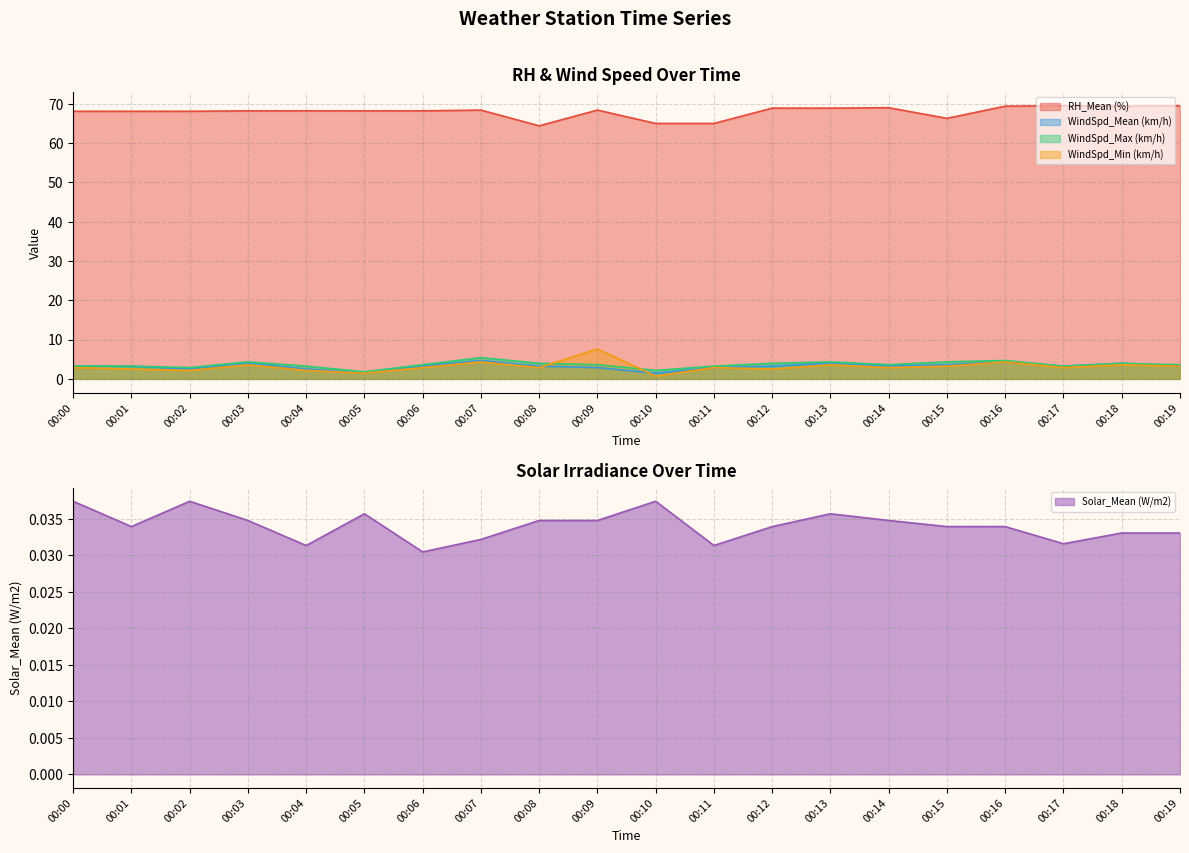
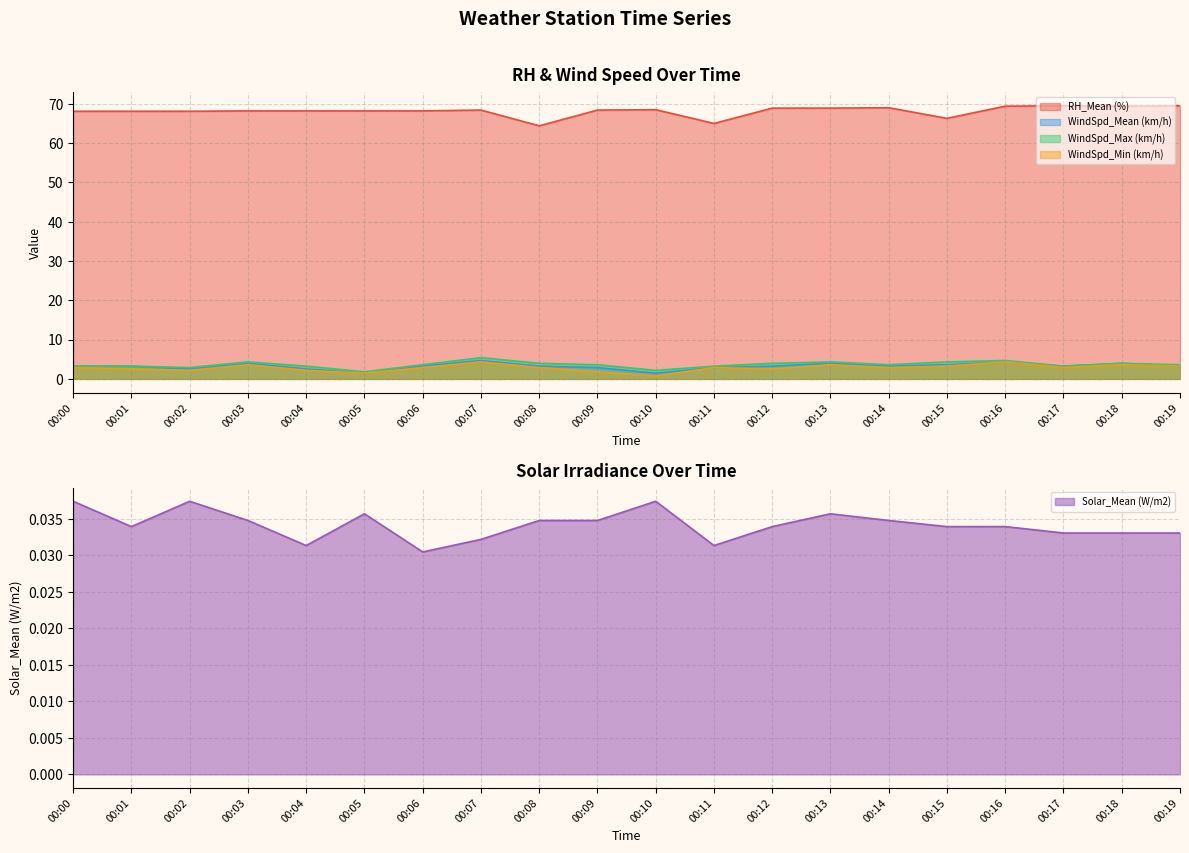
  {
    "RH & Wind Speed Over Time": {
      "RH_Mean (%)": {
        "00:00": 68,
        "00:01": 68,
        "00:02": 68,
        "00:03": 68,
        "00:04": 68,
        "00:05": 68,
        "00:06": 68,
        "00:07": 68,
        "00:08": 64,
        "00:09": 68,
-       "00:10": 65,
+       "00:10": 69,
        "00:11": 65,
        "00:12": 69,
        "00:13": 69,
        "00:14": 69,
        "00:15": 66,
        "00:16": 69,
        "00:19": 70
      },
      "WindSpd_Mean (km/h)": {
        "00:09": 3,
        "00:10": 1,
        "00:12": 3
      },
      "WindSpd_Max (km/h)": {
        "00:04": 3,
        "00:07": 5,
        "00:08": 4,
        "00:09": 4,
        "00:10": 2,
        "00:12": 4,
        "00:15": 4
      },
      "WindSpd_Min (km/h)": {
        "00:01": 3,
-       "00:09": 8,
+       "00:09": 2,
        "00:10": 1,
        "00:12": 3
      }
    },
    "Solar Irradiance Over Time": {
      "00:00": 0.037,
      "00:01": 0.034,
      "00:02": 0.037,
      "00:03": 0.035,
      "00:04": 0.031,
      "00:05": 0.036,
      "00:06": 0.030,
      "00:07": 0.032,
      "00:08": 0.035,
      "00:09": 0.035,
      "00:10": 0.037,
      "00:11": 0.031,
      "00:12": 0.034,
      "00:13": 0.036,
      "00:14": 0.035,
      "00:15": 0.034,
      "00:16": 0.034,
-     "00:17": 0.032,
+     "00:17": 0.033,
      "00:18": 0.033,
      "00:19": 0.033
    }
  }
